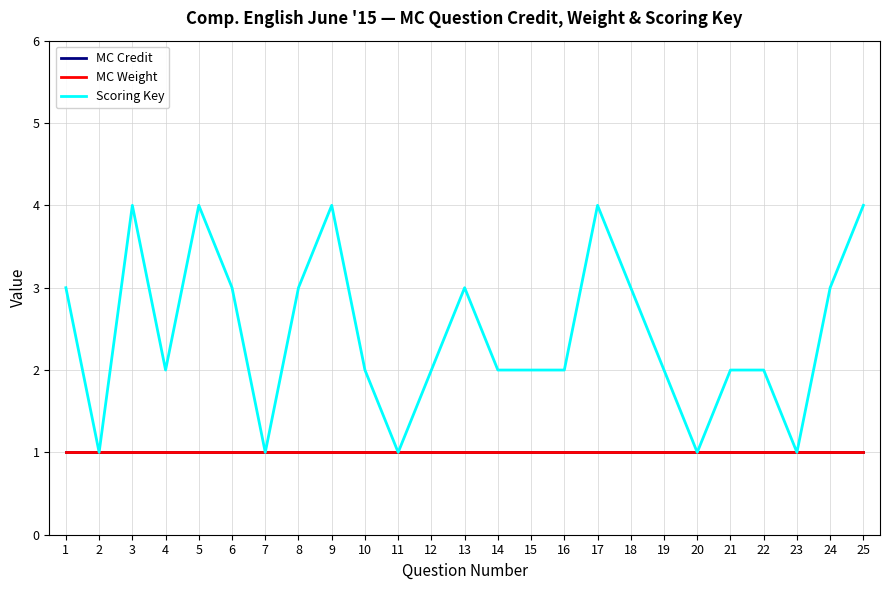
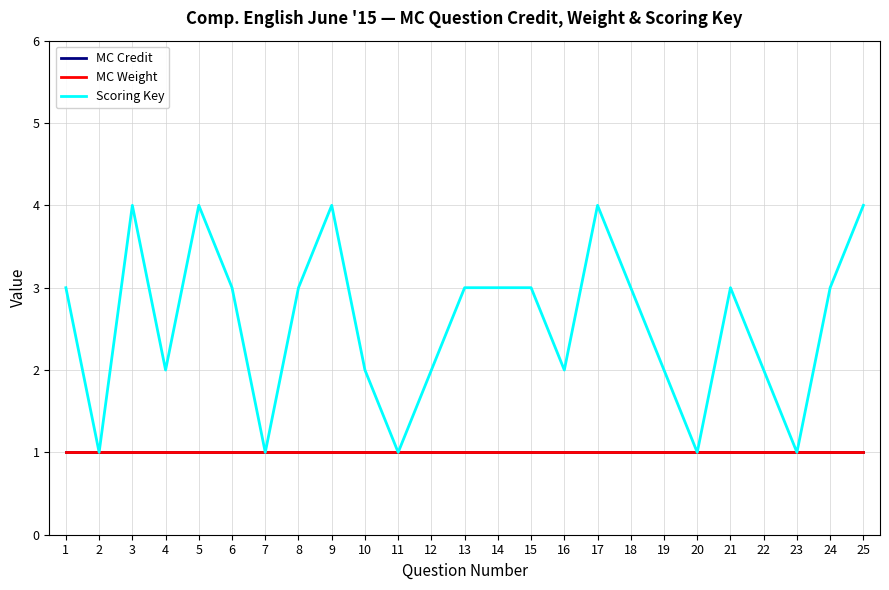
  {
    "MC Weight": {
      "1": 1,
      "3": 1,
      "4": 1,
      "5": 1,
      "6": 1,
      "8": 1,
      "9": 1,
      "10": 1,
      "12": 1,
      "13": 1,
      "14": 1,
      "15": 1,
      "16": 1,
      "17": 1,
      "18": 1,
      "19": 1,
      "21": 1,
      "22": 1,
      "24": 1,
      "25": 1
    },
    "Scoring Key": {
      "1": 3,
      "3": 4,
      "4": 2,
      "5": 4,
      "6": 3,
      "8": 3,
      "9": 4,
      "10": 2,
      "12": 2,
      "13": 3,
-     "14": 2,
-     "15": 2,
+     "14": 3,
+     "15": 3,
      "16": 2,
      "17": 4,
      "18": 3,
      "19": 2,
-     "21": 2,
+     "21": 3,
      "22": 2,
      "24": 3,
      "25": 4
    }
  }
